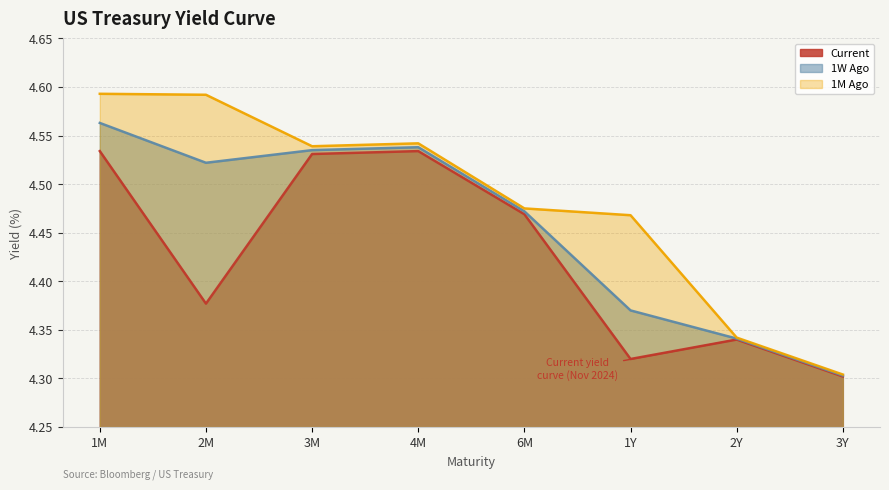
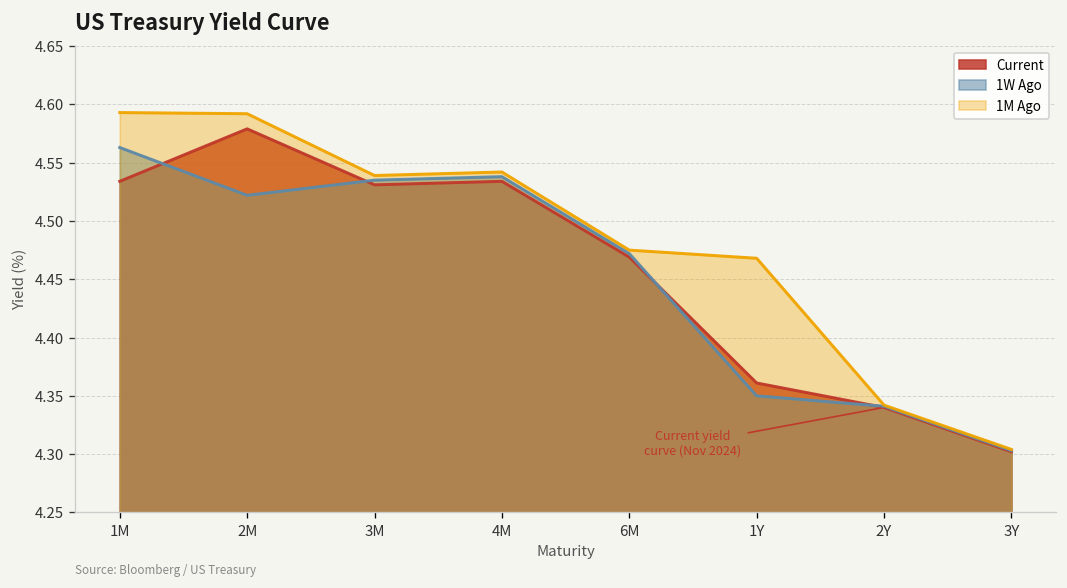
  {
    "Current": {
      "1M": 4.53,
-     "2M": 4.38,
+     "2M": 4.58,
      "3M": 4.53,
      "4M": 4.53,
      "6M": 4.47,
-     "1Y": 4.32
+     "1Y": 4.36
    },
    "1W Ago": {
      "1M": 4.56,
      "2M": 4.52,
      "3M": 4.54,
      "4M": 4.54,
      "6M": 4.47,
-     "1Y": 4.37
+     "1Y": 4.35
    },
    "1M Ago": {
      "1M": 4.59,
      "2M": 4.59,
      "3M": 4.54,
      "4M": 4.54,
      "6M": 4.48,
      "1Y": 4.47
    }
  }
